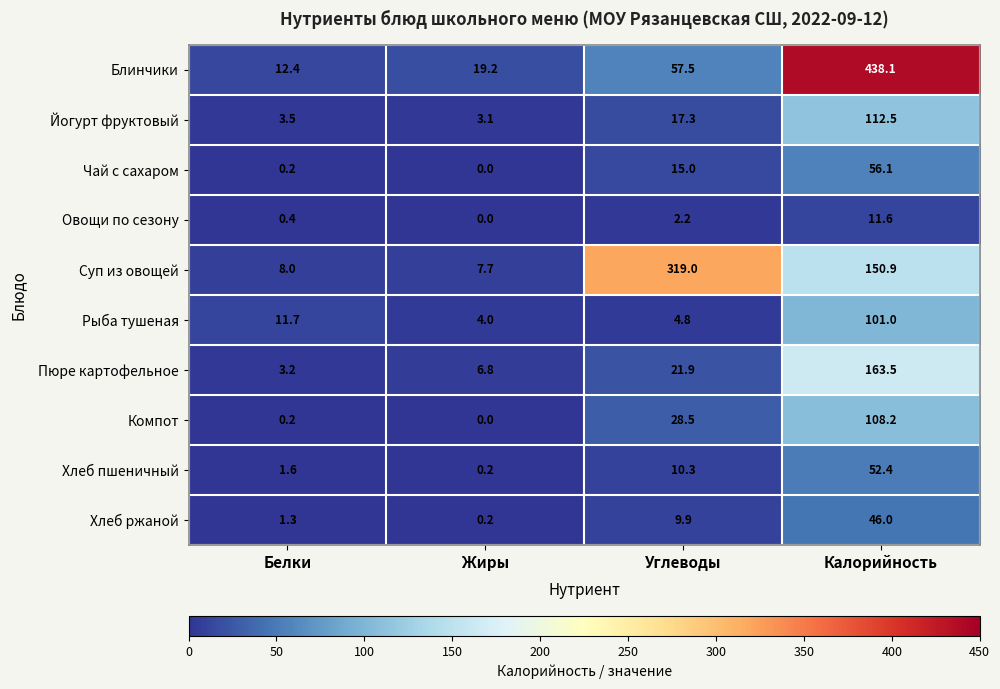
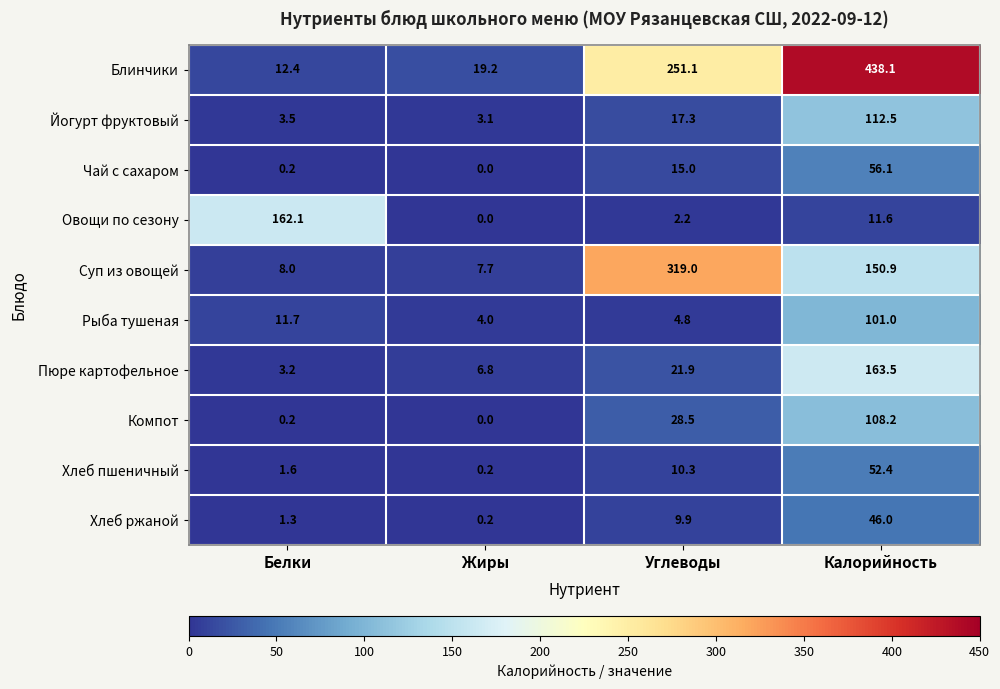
  {
    "Блинчики": {
      "Белки": 12.4,
      "Жиры": 19.2,
-     "Углеводы": 57.5,
+     "Углеводы": 251.1,
      "Калорийность": 438.1
    },
    "Йогурт фруктовый": {
      "Белки": 3.5,
      "Жиры": 3.1,
      "Углеводы": 17.3,
      "Калорийность": 112.5
    },
    "Чай с сахаром": {
      "Белки": 0.2,
      "Жиры": 0.0,
      "Углеводы": 15.0,
      "Калорийность": 56.1
    },
    "Овощи по сезону": {
-     "Белки": 0.4,
+     "Белки": 162.1,
      "Жиры": 0.0,
      "Углеводы": 2.2,
      "Калорийность": 11.6
    },
    "Суп из овощей": {
      "Белки": 8.0,
      "Жиры": 7.7,
      "Углеводы": 319.0,
      "Калорийность": 150.9
    },
    "Рыба тушеная": {
      "Белки": 11.7,
      "Жиры": 4.0,
      "Углеводы": 4.8,
      "Калорийность": 101.0
    },
    "Пюре картофельное": {
      "Белки": 3.2,
      "Жиры": 6.8,
      "Углеводы": 21.9,
      "Калорийность": 163.5
    },
    "Компот": {
      "Белки": 0.2,
      "Жиры": 0.0,
      "Углеводы": 28.5,
      "Калорийность": 108.2
    },
    "Хлеб пшеничный": {
      "Белки": 1.6,
      "Жиры": 0.2,
      "Углеводы": 10.3,
      "Калорийность": 52.4
    },
    "Хлеб ржаной": {
      "Белки": 1.3,
      "Жиры": 0.2,
      "Углеводы": 9.9,
      "Калорийность": 46.0
    }
  }
